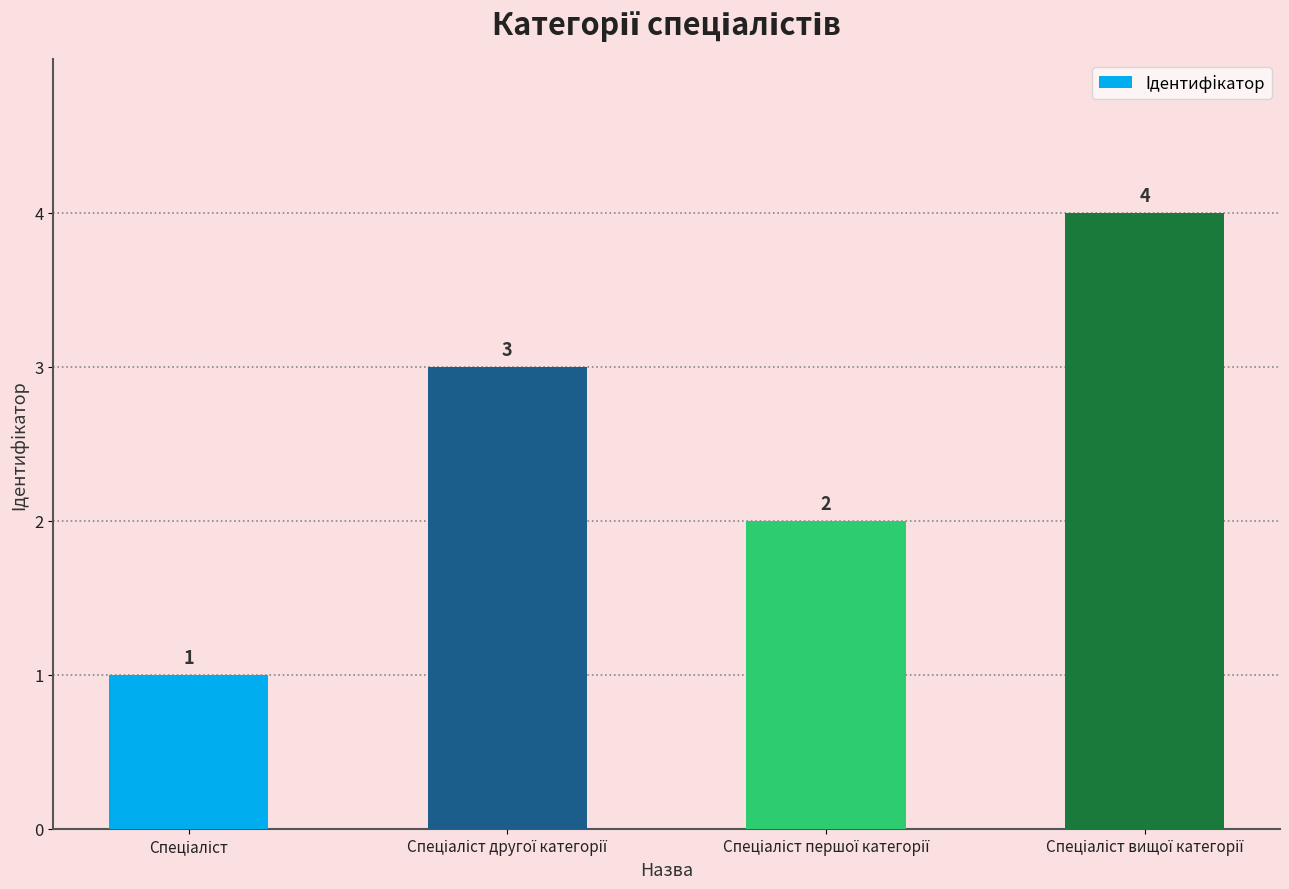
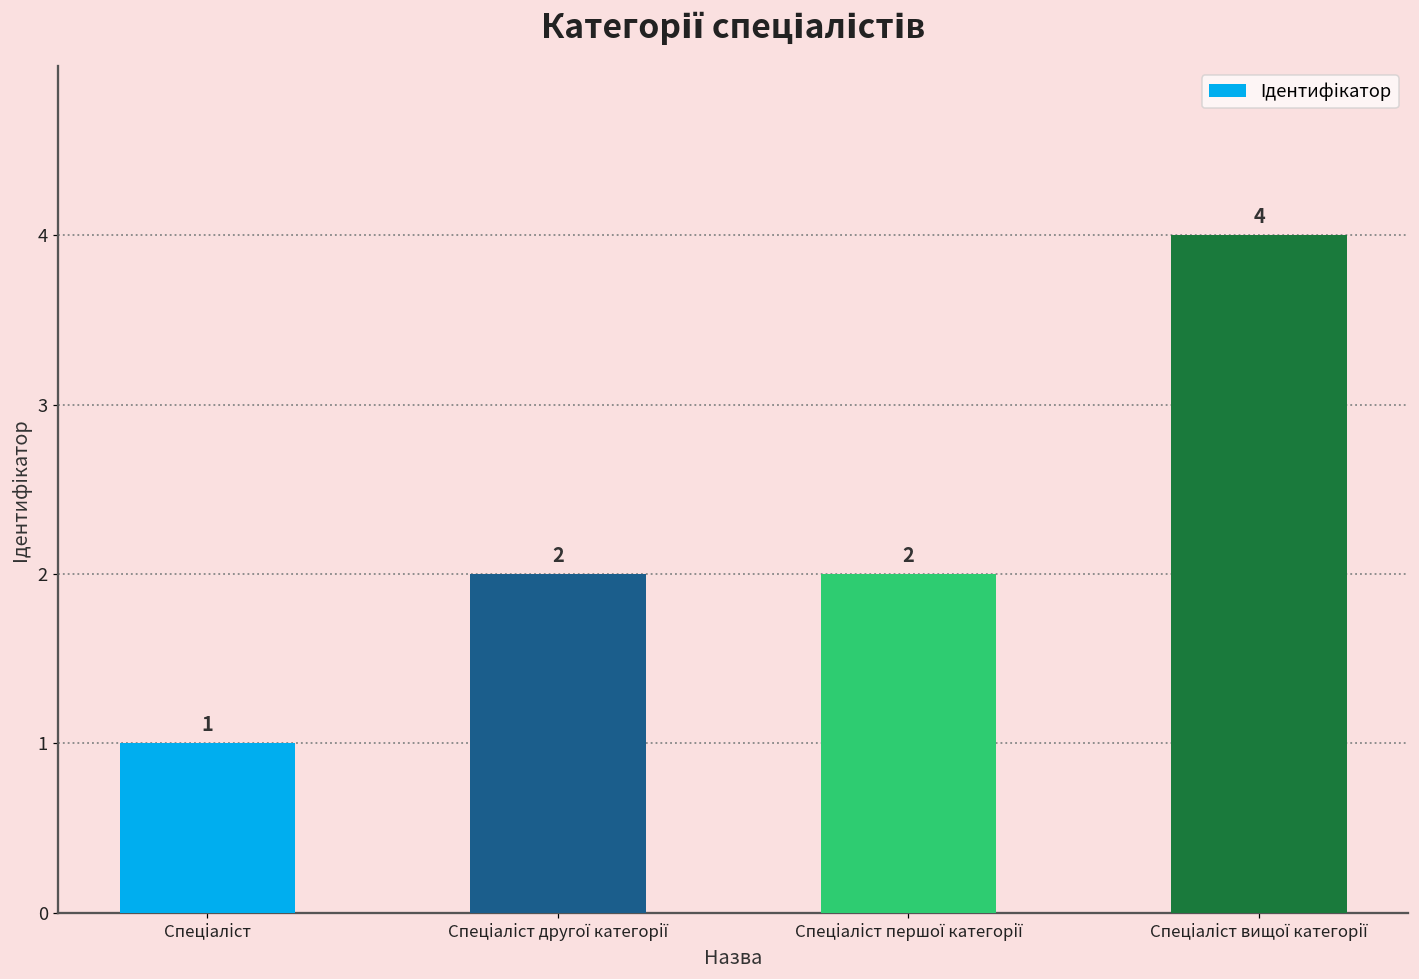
  {
    "Спеціаліст": 1,
-   "Спеціаліст другої категорії": 3,
+   "Спеціаліст другої категорії": 2,
    "Спеціаліст першої категорії": 2,
    "Спеціаліст вищої категорії": 4
  }
